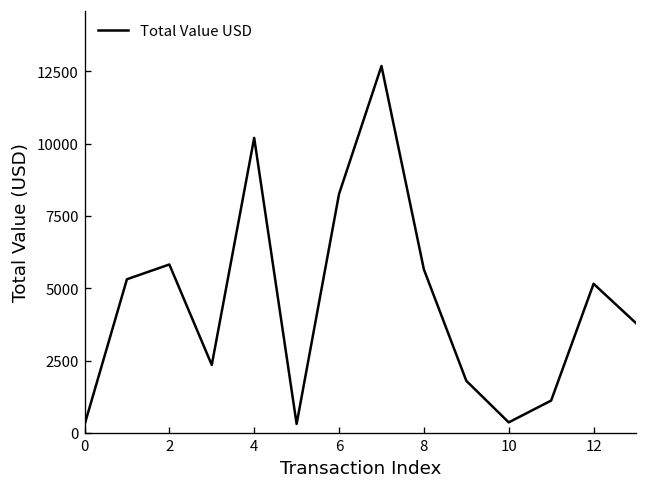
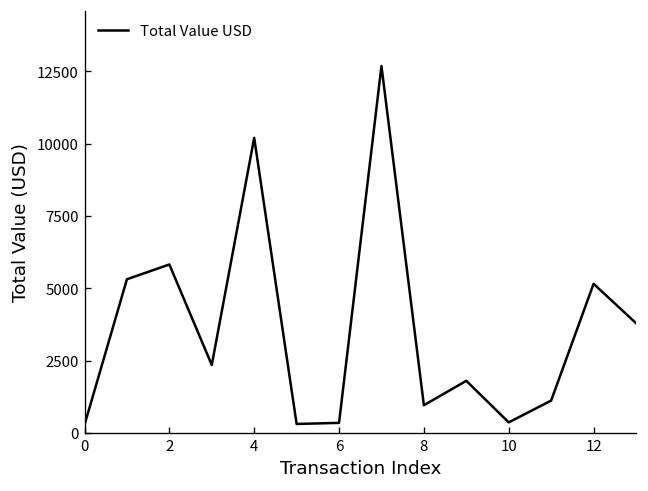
  {
    "0": 300,
    "2": 5800,
    "4": 10200,
-   "6": 8300,
-   "8": 5700,
+   "6": 300,
+   "8": 1000,
    "10": 400,
    "12": 5200
  }
